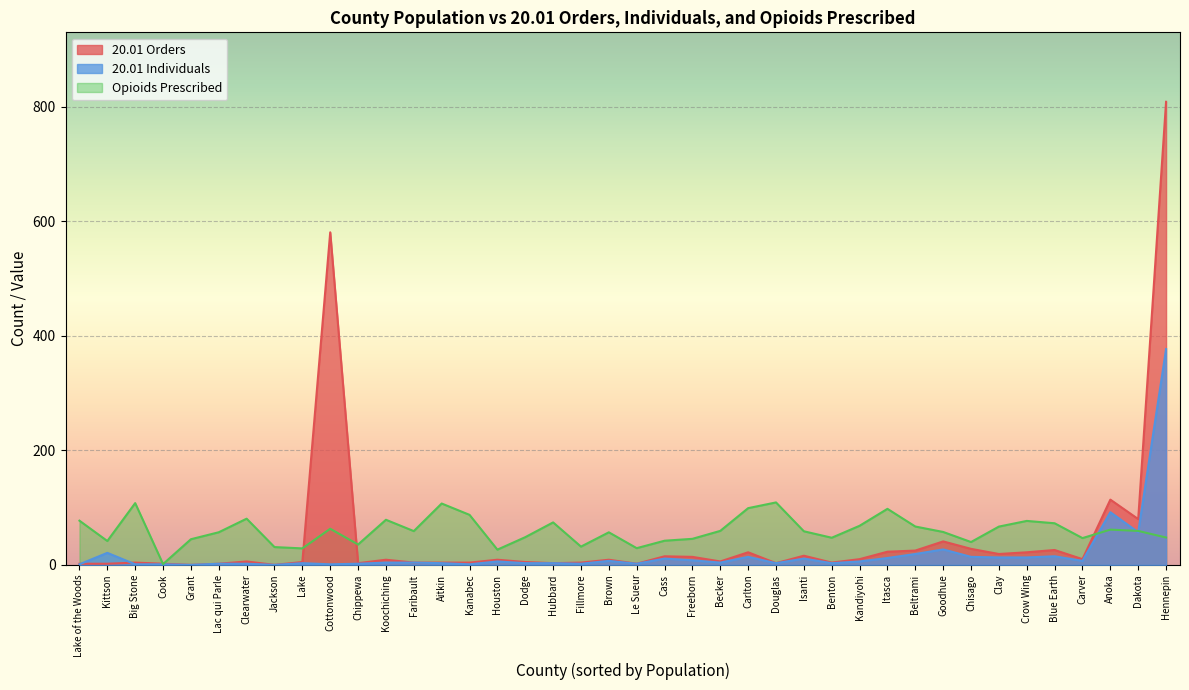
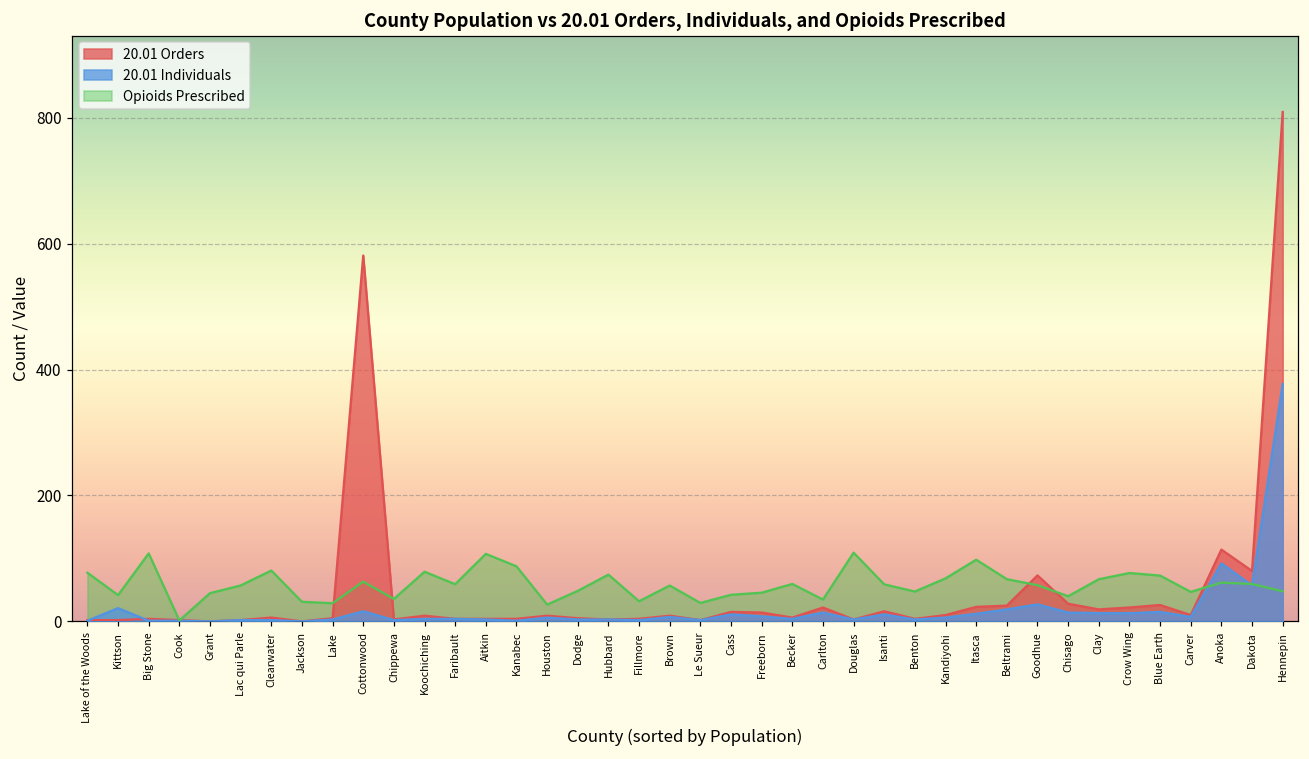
  {
    "20.01 Orders": {
      "Kittson": 0,
      "Cottonwood": 580,
      "Koochiching": 10,
      "Freeborn": 10,
      "Carlton": 20,
      "Isanti": 20,
      "Itasca": 20,
      "Beltrami": 30,
-     "Goodhue": 40,
+     "Goodhue": 70,
      "Chisago": 30,
      "Clay": 20,
      "Crow Wing": 20,
      "Blue Earth": 30,
      "Anoka": 110,
      "Dakota": 80,
      "Hennepin": 810
    },
    "20.01 Individuals": {
      "Kittson": 20,
-     "Cottonwood": 0,
+     "Cottonwood": 20,
      "Koochiching": 0,
      "Freeborn": 10,
      "Carlton": 10,
      "Isanti": 10,
      "Itasca": 10,
      "Beltrami": 20,
      "Goodhue": 30,
      "Chisago": 10,
      "Clay": 10,
      "Crow Wing": 10,
      "Blue Earth": 20,
      "Anoka": 90,
      "Hennepin": 380
    },
    "Opioids Prescribed": {
      "Lake of the Woods": 80,
      "Kittson": 40,
      "Big Stone": 110,
      "Grant": 40,
      "Lac qui Parle": 60,
      "Clearwater": 80,
      "Jackson": 30,
      "Lake": 30,
      "Cottonwood": 60,
      "Chippewa": 40,
      "Koochiching": 80,
      "Faribault": 60,
      "Aitkin": 110,
      "Kanabec": 90,
      "Houston": 30,
      "Dodge": 50,
      "Hubbard": 70,
      "Fillmore": 30,
      "Brown": 60,
      "Le Sueur": 30,
      "Cass": 40,
      "Freeborn": 50,
      "Becker": 60,
-     "Carlton": 100,
+     "Carlton": 30,
      "Douglas": 110,
      "Isanti": 60,
      "Benton": 50,
      "Kandiyohi": 70,
      "Itasca": 100,
      "Beltrami": 70,
      "Goodhue": 60,
      "Chisago": 40,
      "Clay": 70,
      "Crow Wing": 80,
      "Blue Earth": 70,
      "Carver": 50,
      "Anoka": 60,
      "Hennepin": 50
    }
  }
